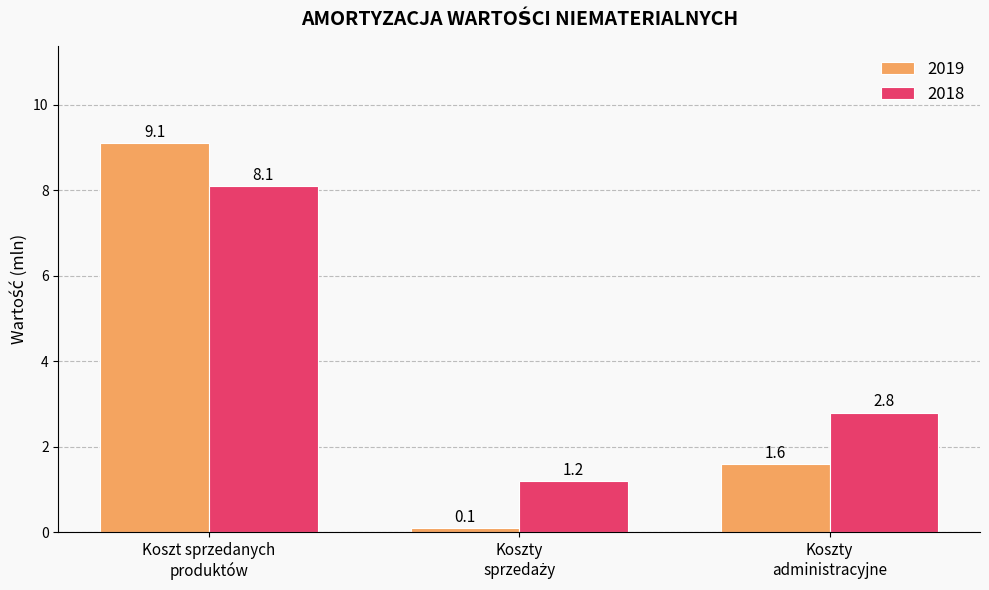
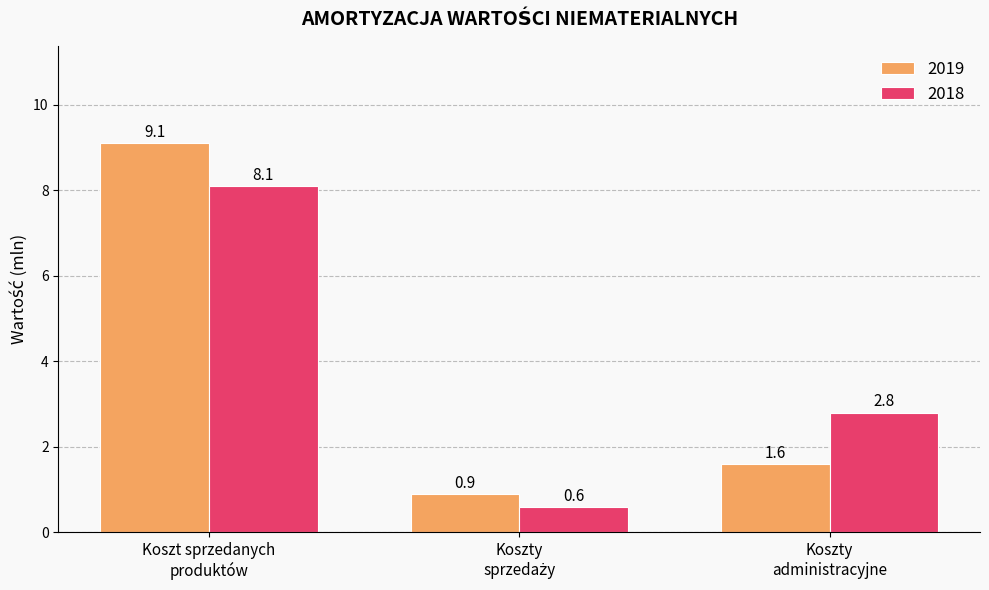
  {
    "2019": {
      "Koszt sprzedanych produktów": 9.1,
-     "Koszty sprzedaży": 0.1,
+     "Koszty sprzedaży": 0.9,
      "Koszty administracyjne": 1.6
    },
    "2018": {
      "Koszt sprzedanych produktów": 8.1,
-     "Koszty sprzedaży": 1.2,
+     "Koszty sprzedaży": 0.6,
      "Koszty administracyjne": 2.8
    }
  }
